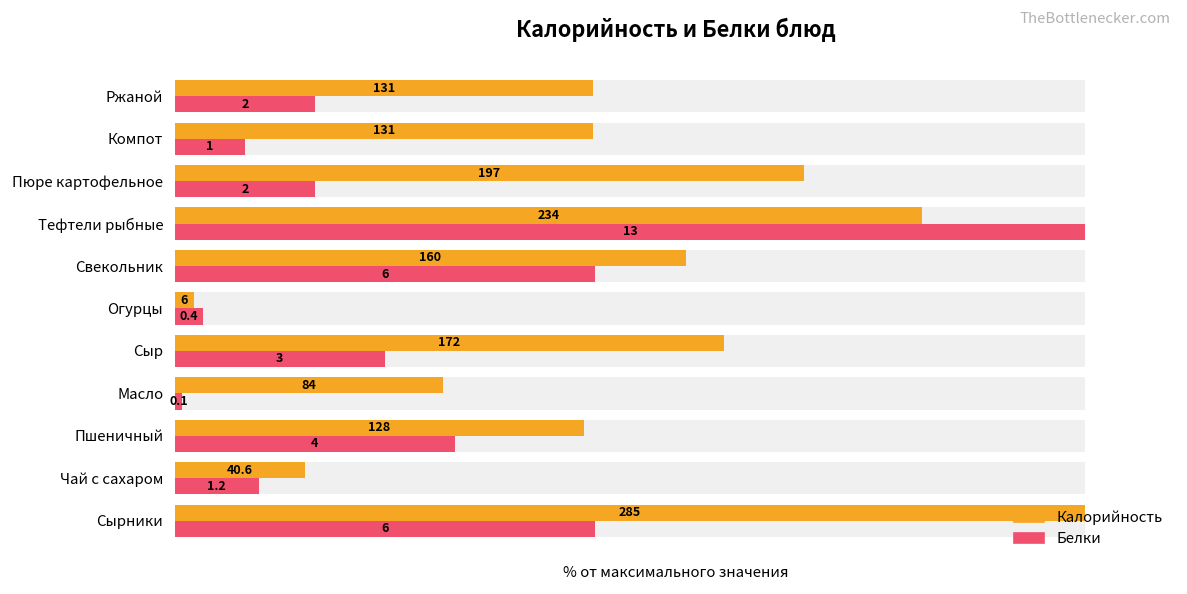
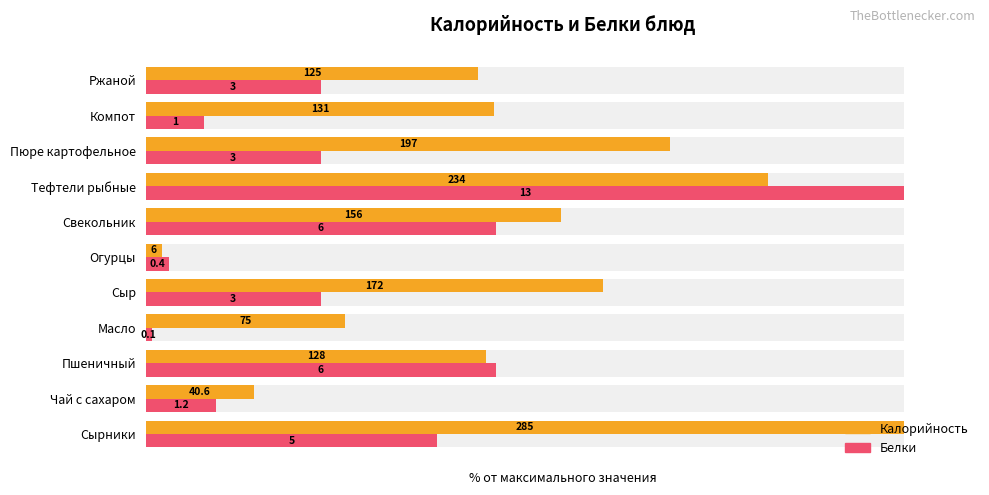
  {
    "Калорийность": {
-     "Ржаной": 131,
-     "Свекольник": 160,
-     "Масло": 84
+     "Ржаной": 125,
+     "Свекольник": 156,
+     "Масло": 75
    },
    "Белки": {
-     "Ржаной": 2,
-     "Пюре картофельное": 2,
-     "Пшеничный": 4,
-     "Сырники": 6
+     "Ржаной": 3,
+     "Пюре картофельное": 3,
+     "Пшеничный": 6,
+     "Сырники": 5
    }
  }
